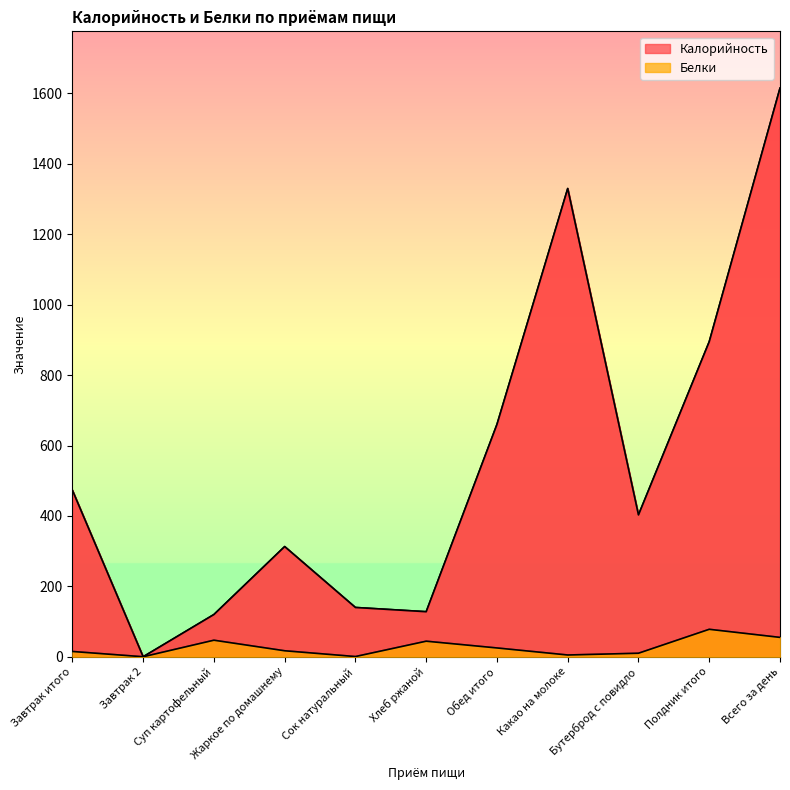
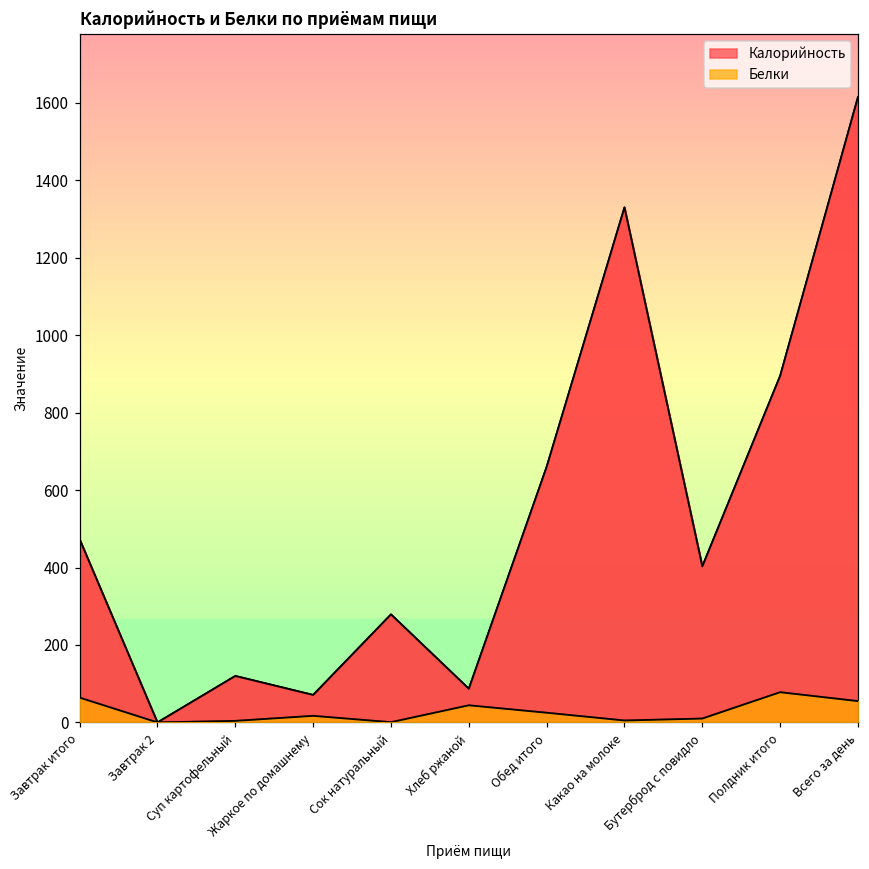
  {
    "Калорийность": {
      "Завтрак итого": 470,
      "Суп картофельный": 120,
-     "Жаркое по домашнему": 310,
-     "Сок натуральный": 140,
-     "Хлеб ржаной": 130,
+     "Жаркое по домашнему": 70,
+     "Сок натуральный": 280,
+     "Хлеб ржаной": 90,
      "Обед итого": 660,
      "Какао на молоке": 1330,
      "Бутерброд с повидло": 400,
      "Полдник итого": 900,
      "Всего за день": 1620
    },
    "Белки": {
-     "Завтрак итого": 20,
-     "Суп картофельный": 50,
+     "Завтрак итого": 60,
+     "Суп картофельный": 0,
      "Жаркое по домашнему": 20,
      "Сок натуральный": 0,
      "Хлеб ржаной": 40,
      "Обед итого": 30,
      "Какао на молоке": 10,
      "Бутерброд с повидло": 10,
      "Полдник итого": 80,
      "Всего за день": 60
    }
  }
